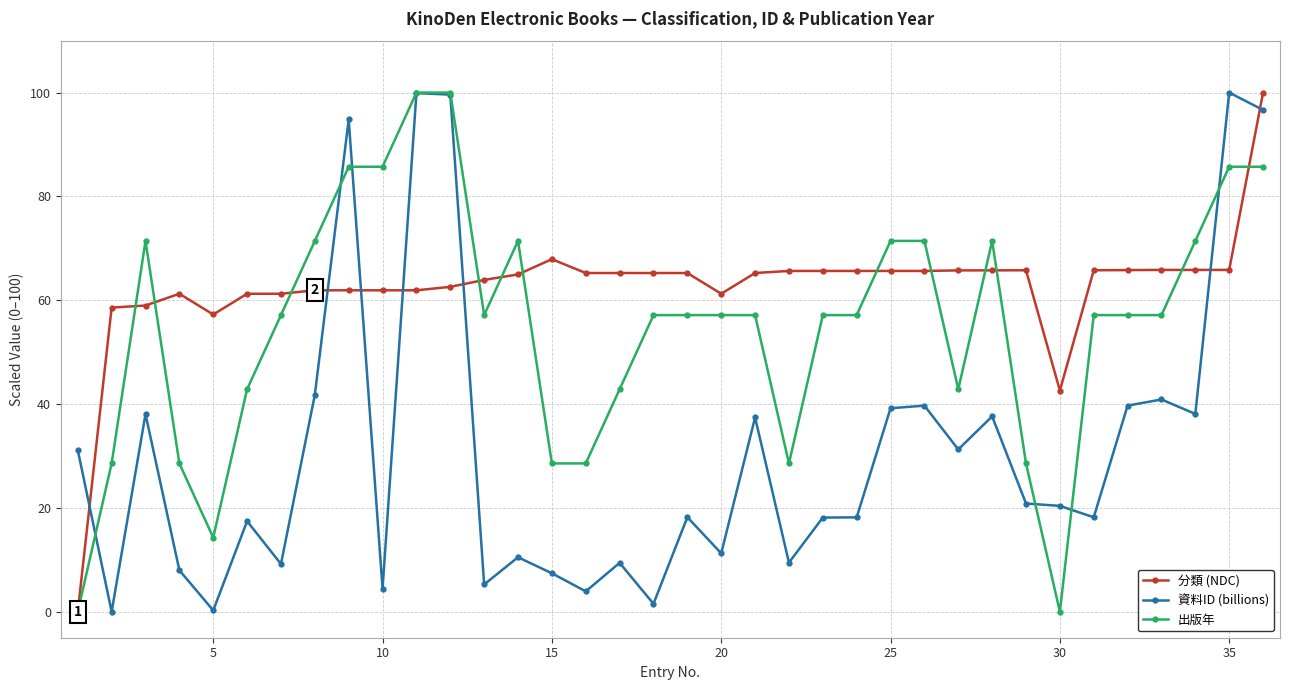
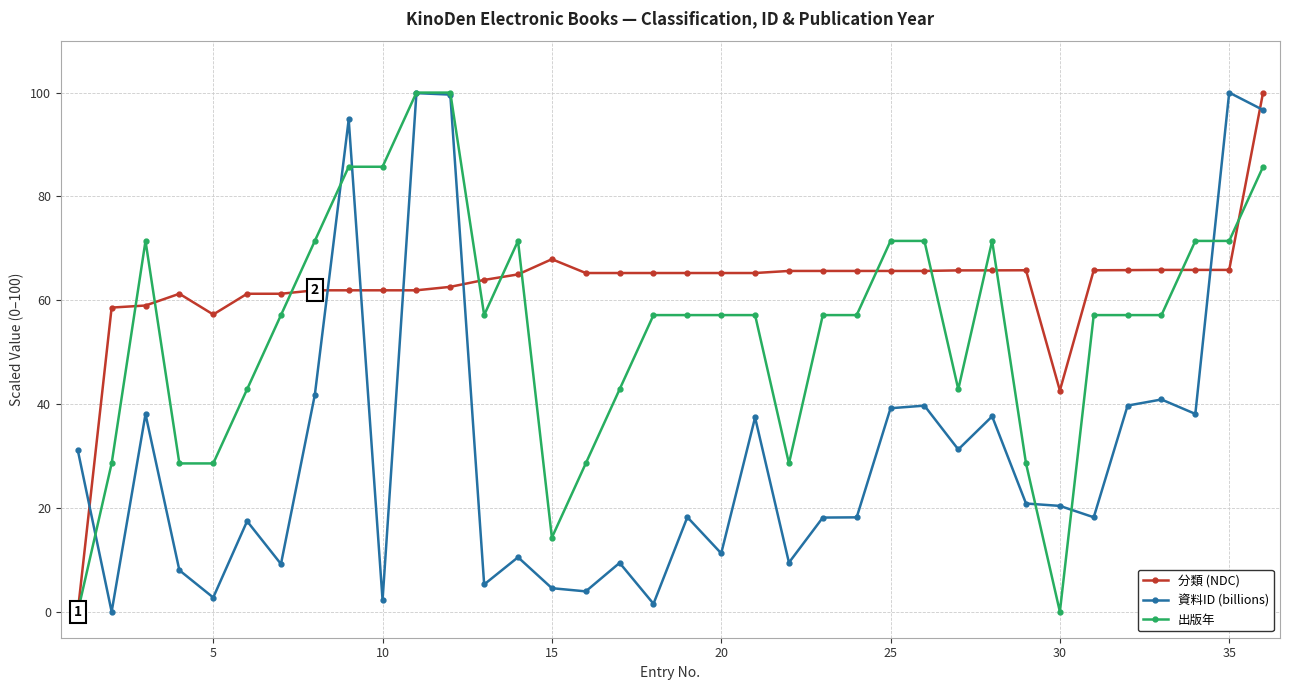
  {
    "分類 (NDC)": {
      "5": 57,
      "10": 62,
      "15": 68,
-     "20": 61,
+     "20": 65,
      "25": 66,
      "30": 43,
      "35": 66
    },
    "資料ID (billions)": {
-     "5": 0,
-     "10": 4,
-     "15": 7,
+     "5": 3,
+     "10": 2,
+     "15": 5,
      "20": 11,
      "25": 39,
      "30": 20,
      "35": 100
    },
    "出版年": {
-     "5": 14,
+     "5": 29,
      "10": 86,
-     "15": 29,
+     "15": 14,
      "20": 57,
      "25": 71,
      "30": 0,
-     "35": 86
+     "35": 71
    }
  }
